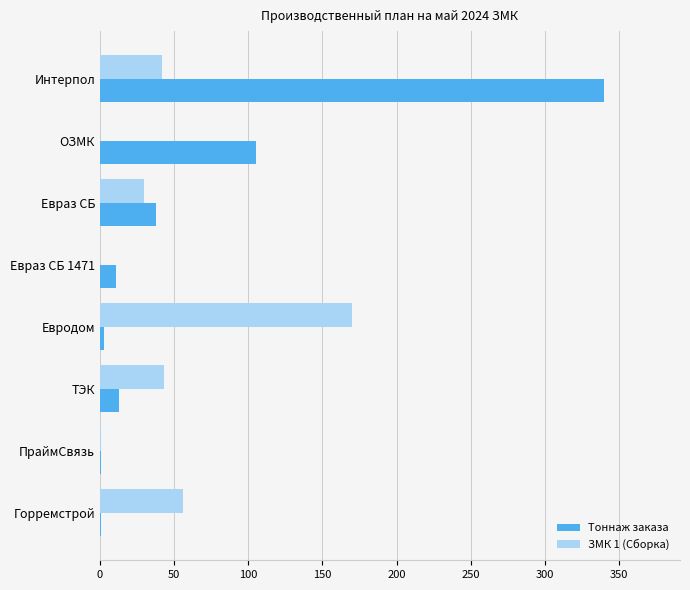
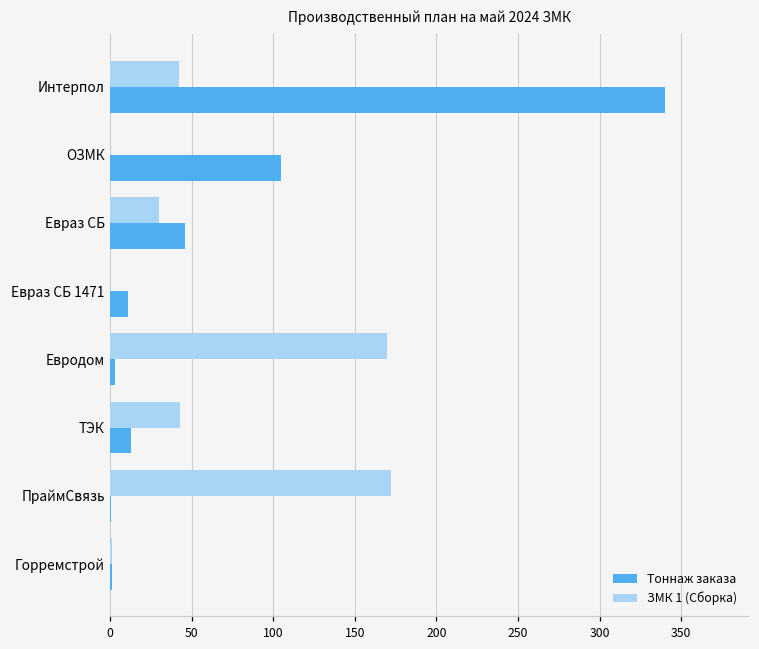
  {
    "Тоннаж заказа": {
      "Интерпол": 340,
      "ОЗМК": 105,
-     "Евраз СБ": 38,
+     "Евраз СБ": 46,
      "Евраз СБ 1471": 11,
      "Евродом": 3,
      "ТЭК": 13
    },
    "ЗМК 1 (Сборка)": {
      "Интерпол": 42,
      "ОЗМК": 0,
      "Евраз СБ": 30,
      "Евраз СБ 1471": 0,
      "Евродом": 170,
      "ТЭК": 43,
-     "ПраймСвязь": 0,
-     "Горремстрой": 56
+     "ПраймСвязь": 173,
+     "Горремстрой": 1
    }
  }
